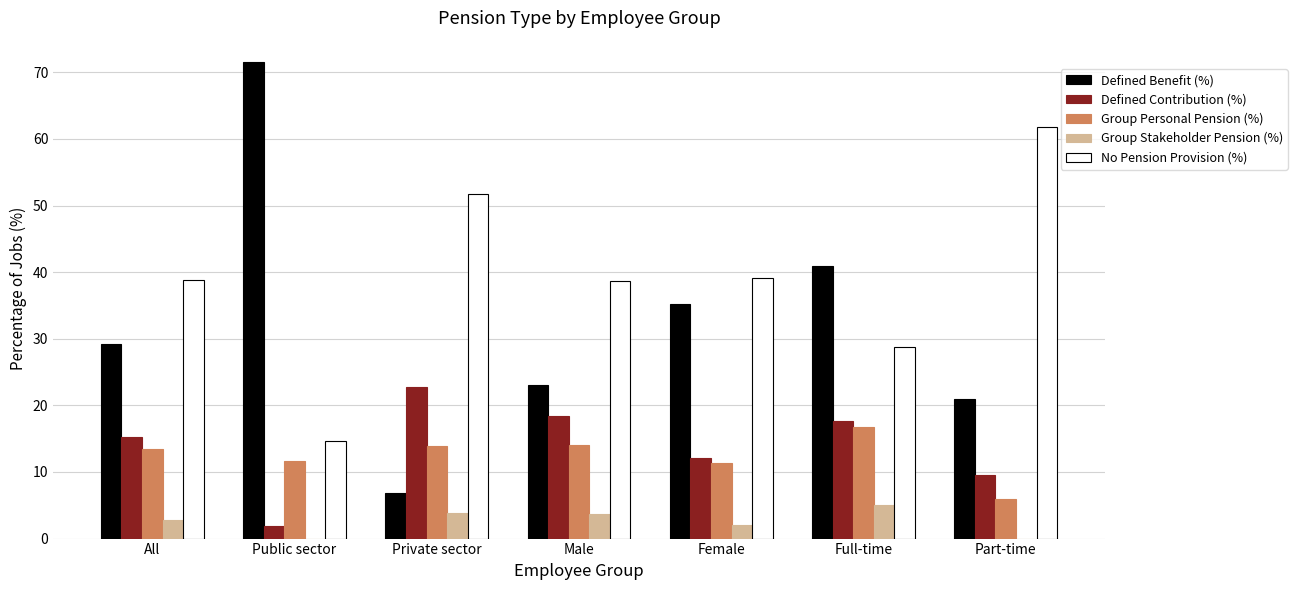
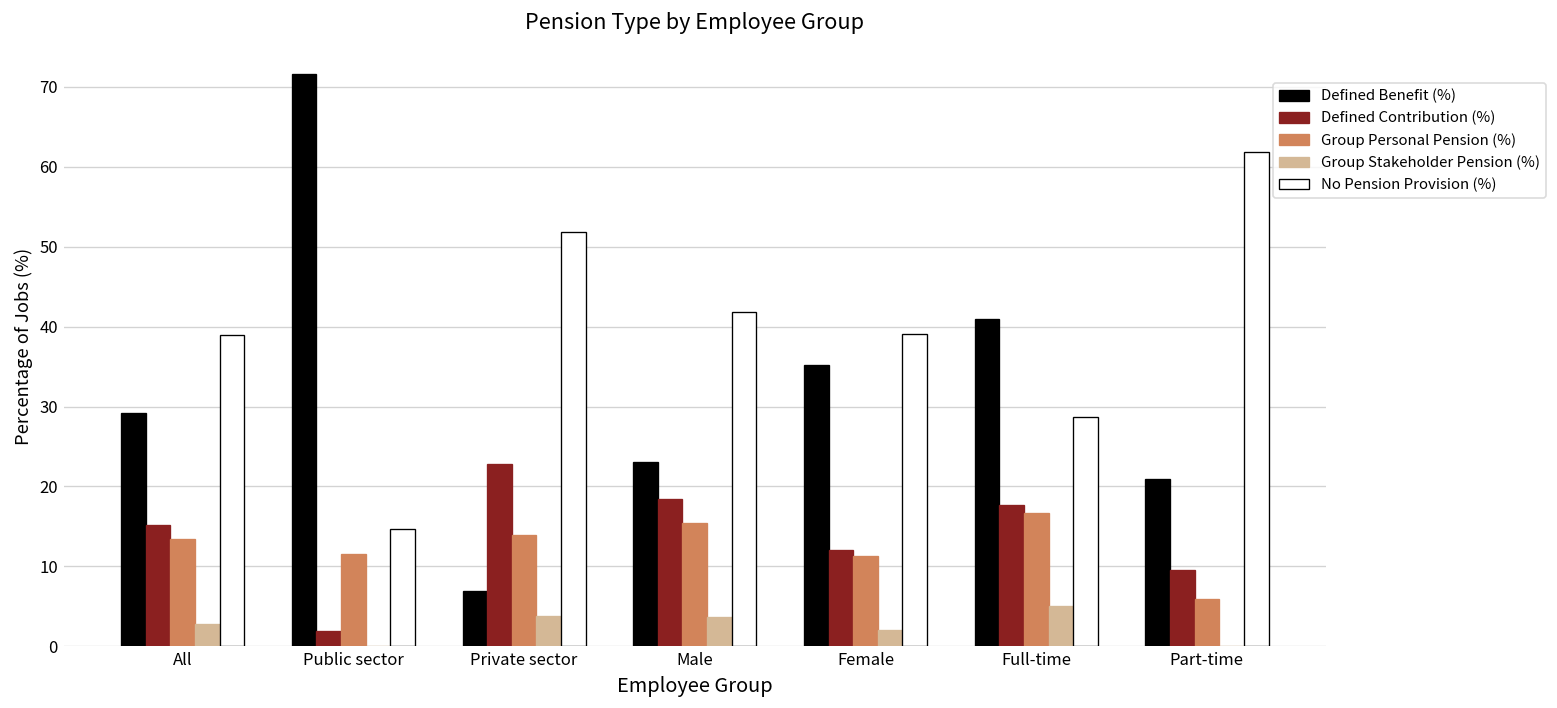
  {
    "Defined Benefit (%)": {
      "All": 29,
      "Public sector": 72,
      "Private sector": 7,
      "Male": 23,
      "Female": 35,
      "Full-time": 41,
      "Part-time": 21
    },
    "Defined Contribution (%)": {
      "All": 15,
      "Public sector": 2,
      "Private sector": 23,
      "Male": 18,
      "Female": 12,
      "Full-time": 18,
      "Part-time": 10
    },
    "Group Personal Pension (%)": {
      "All": 13,
      "Public sector": 12,
      "Private sector": 14,
-     "Male": 14,
+     "Male": 15,
      "Female": 11,
      "Full-time": 17,
      "Part-time": 6
    },
    "Group Stakeholder Pension (%)": {
      "All": 3,
      "Public sector": 0,
      "Private sector": 4,
      "Male": 4,
      "Female": 2,
      "Full-time": 5,
      "Part-time": 0
    },
    "No Pension Provision (%)": {
      "All": 39,
      "Public sector": 15,
      "Private sector": 52,
-     "Male": 39,
+     "Male": 42,
      "Female": 39,
      "Full-time": 29,
      "Part-time": 62
    }
  }
